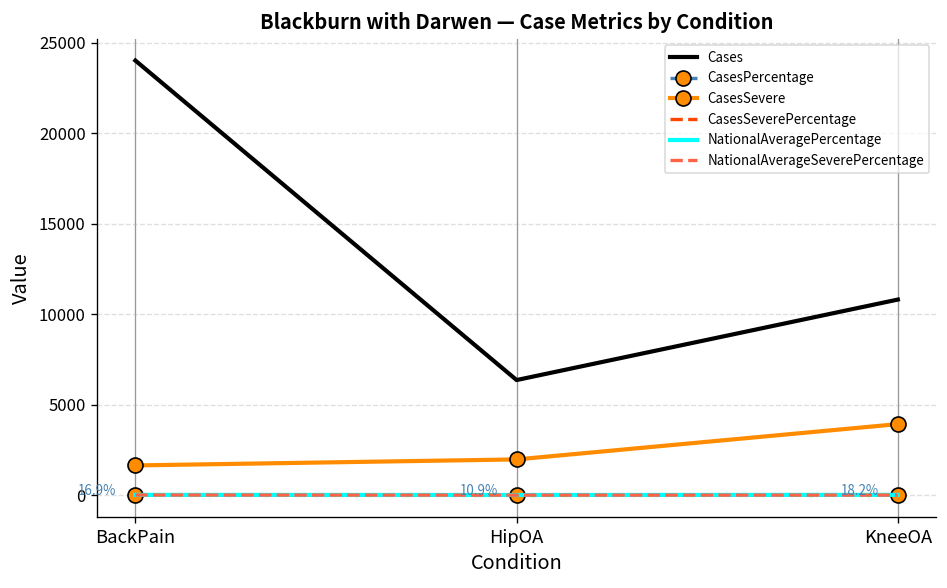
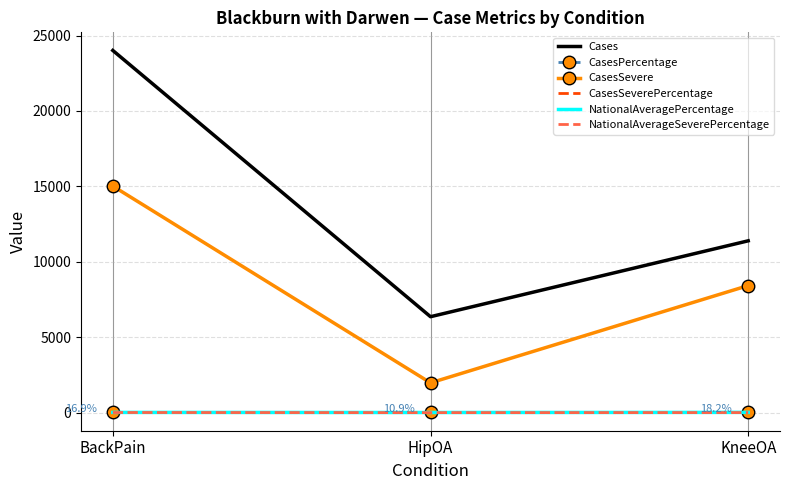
  {
    "Cases": {
      "BackPain": 24000,
      "HipOA": 6400,
-     "KneeOA": 10800
+     "KneeOA": 11400
    },
    "CasesSevere": {
-     "BackPain": 1600,
+     "BackPain": 15000,
      "HipOA": 2000,
-     "KneeOA": 3900
+     "KneeOA": 8400
    }
  }
